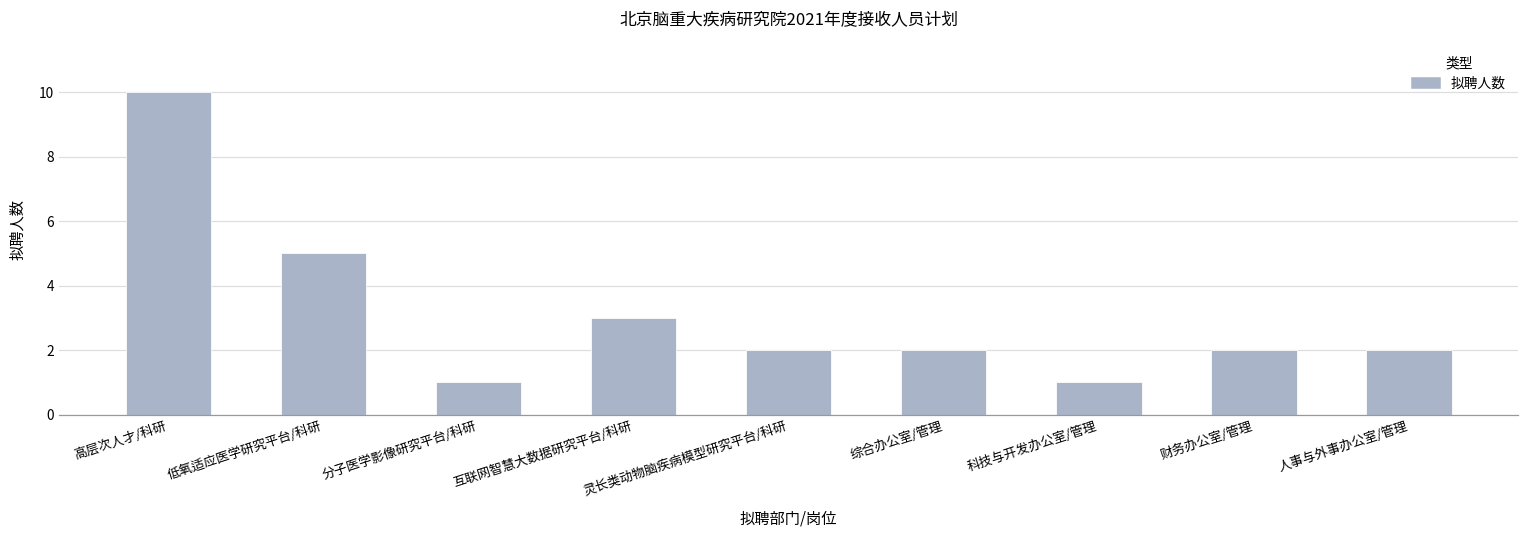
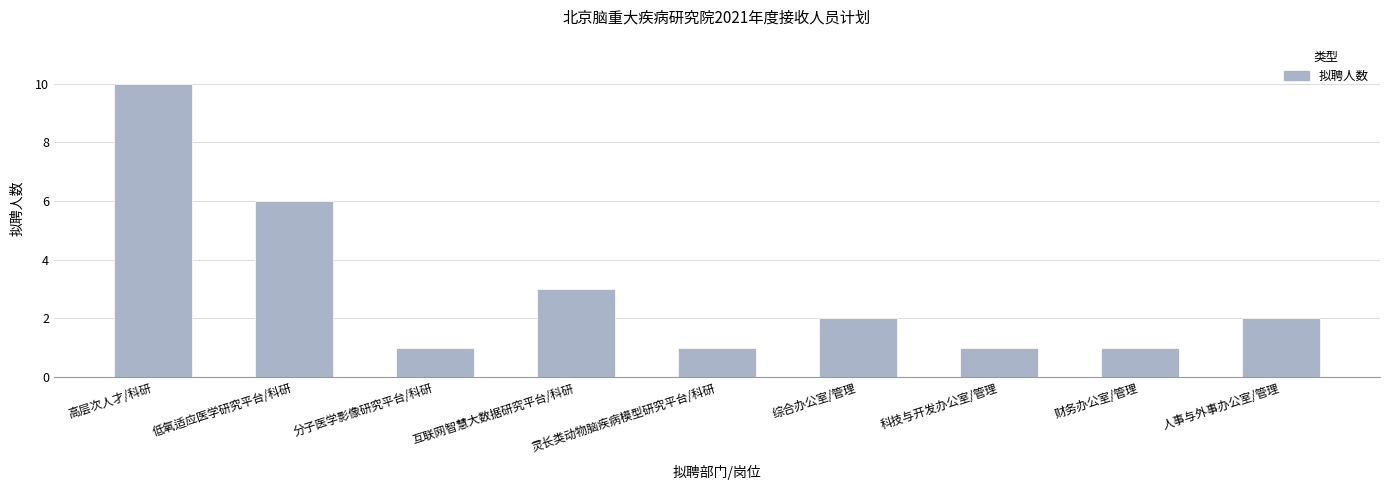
  {
    "高层次人才/科研": 10,
-   "低氧适应医学研究平台/科研": 5,
+   "低氧适应医学研究平台/科研": 6,
    "分子医学影像研究平台/科研": 1,
    "互联网智慧大数据研究平台/科研": 3,
-   "灵长类动物脑疾病模型研究平台/科研": 2,
+   "灵长类动物脑疾病模型研究平台/科研": 1,
    "综合办公室/管理": 2,
    "科技与开发办公室/管理": 1,
-   "财务办公室/管理": 2,
+   "财务办公室/管理": 1,
    "人事与外事办公室/管理": 2
  }
